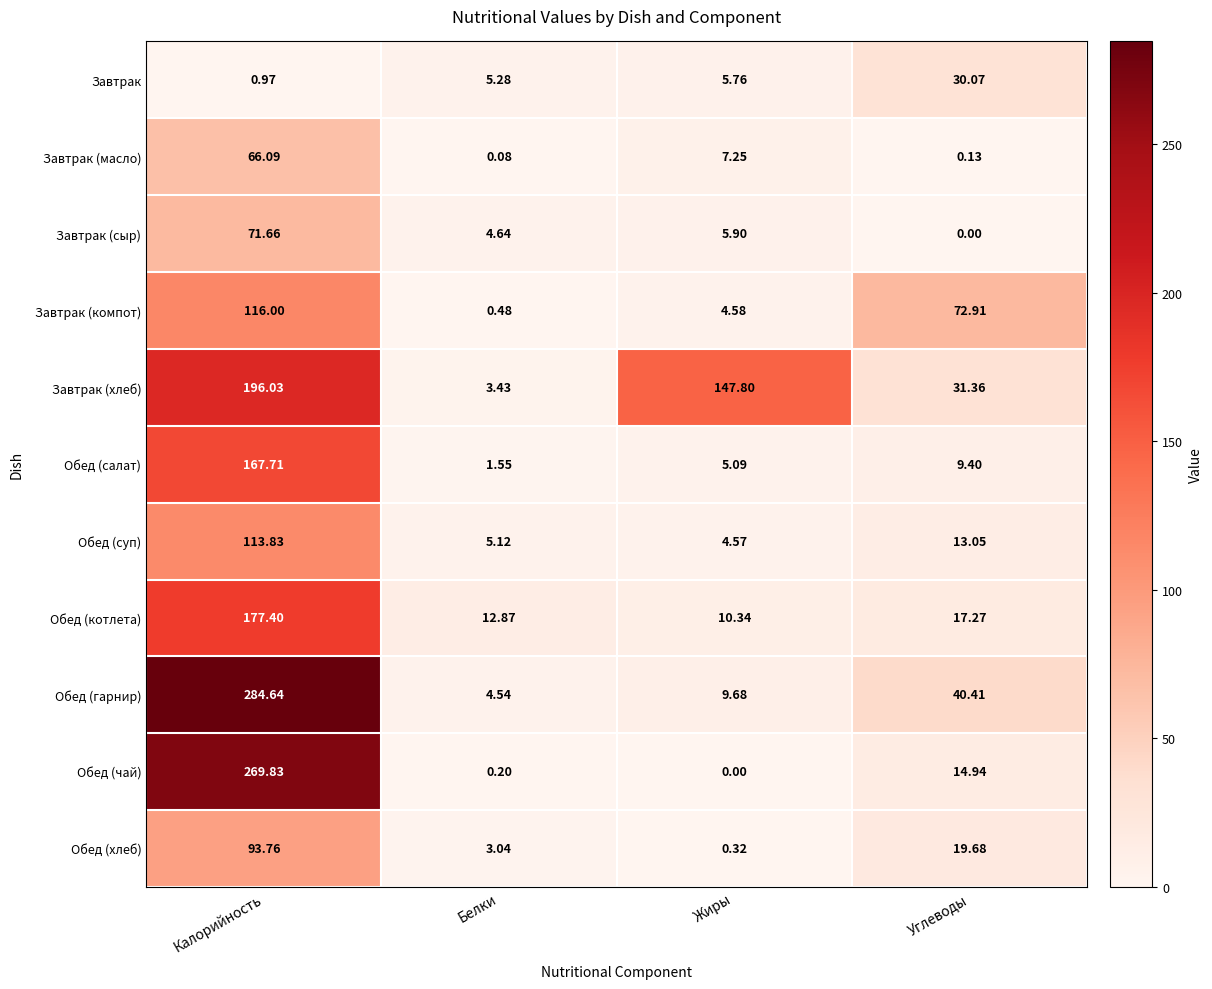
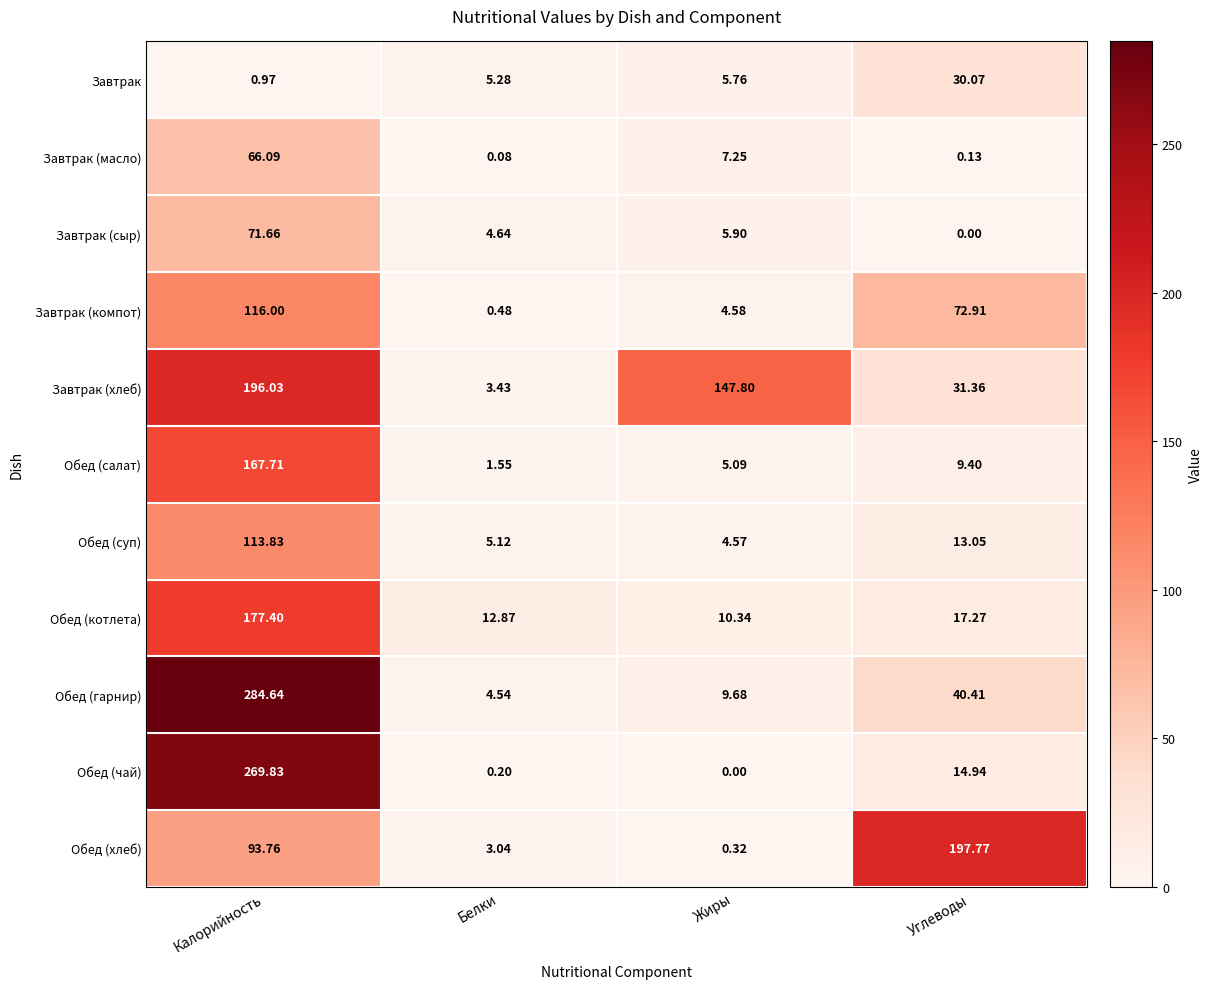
  {
    "Завтрак": {
      "Калорийность": 0.97,
      "Белки": 5.28,
      "Жиры": 5.76,
      "Углеводы": 30.07
    },
    "Завтрак (масло)": {
      "Калорийность": 66.09,
      "Белки": 0.08,
      "Жиры": 7.25,
      "Углеводы": 0.13
    },
    "Завтрак (сыр)": {
      "Калорийность": 71.66,
      "Белки": 4.64,
      "Жиры": 5.90,
      "Углеводы": 0.00
    },
    "Завтрак (компот)": {
      "Калорийность": 116.00,
      "Белки": 0.48,
      "Жиры": 4.58,
      "Углеводы": 72.91
    },
    "Завтрак (хлеб)": {
      "Калорийность": 196.03,
      "Белки": 3.43,
      "Жиры": 147.80,
      "Углеводы": 31.36
    },
    "Обед (салат)": {
      "Калорийность": 167.71,
      "Белки": 1.55,
      "Жиры": 5.09,
      "Углеводы": 9.40
    },
    "Обед (суп)": {
      "Калорийность": 113.83,
      "Белки": 5.12,
      "Жиры": 4.57,
      "Углеводы": 13.05
    },
    "Обед (котлета)": {
      "Калорийность": 177.40,
      "Белки": 12.87,
      "Жиры": 10.34,
      "Углеводы": 17.27
    },
    "Обед (гарнир)": {
      "Калорийность": 284.64,
      "Белки": 4.54,
      "Жиры": 9.68,
      "Углеводы": 40.41
    },
    "Обед (чай)": {
      "Калорийность": 269.83,
      "Белки": 0.20,
      "Жиры": 0.00,
      "Углеводы": 14.94
    },
    "Обед (хлеб)": {
      "Калорийность": 93.76,
      "Белки": 3.04,
      "Жиры": 0.32,
-     "Углеводы": 19.68
+     "Углеводы": 197.77
    }
  }
